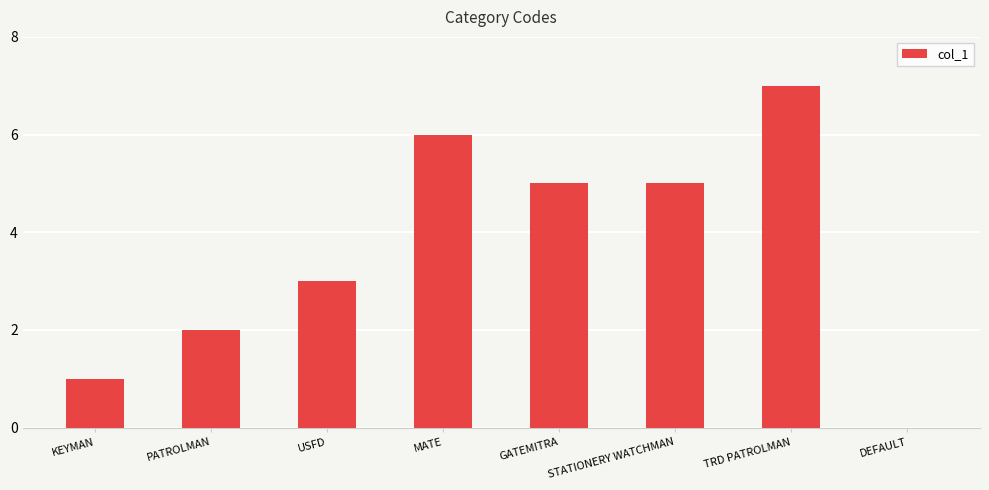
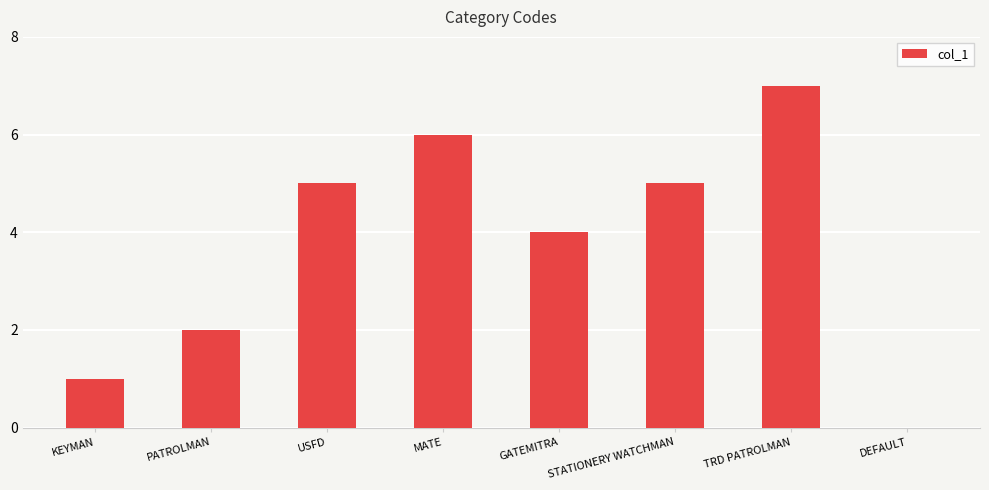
  {
    "KEYMAN": 1,
    "PATROLMAN": 2,
-   "USFD": 3,
+   "USFD": 5,
    "MATE": 6,
-   "GATEMITRA": 5,
+   "GATEMITRA": 4,
    "STATIONERY WATCHMAN": 5,
    "TRD PATROLMAN": 7,
    "DEFAULT": 0
  }
